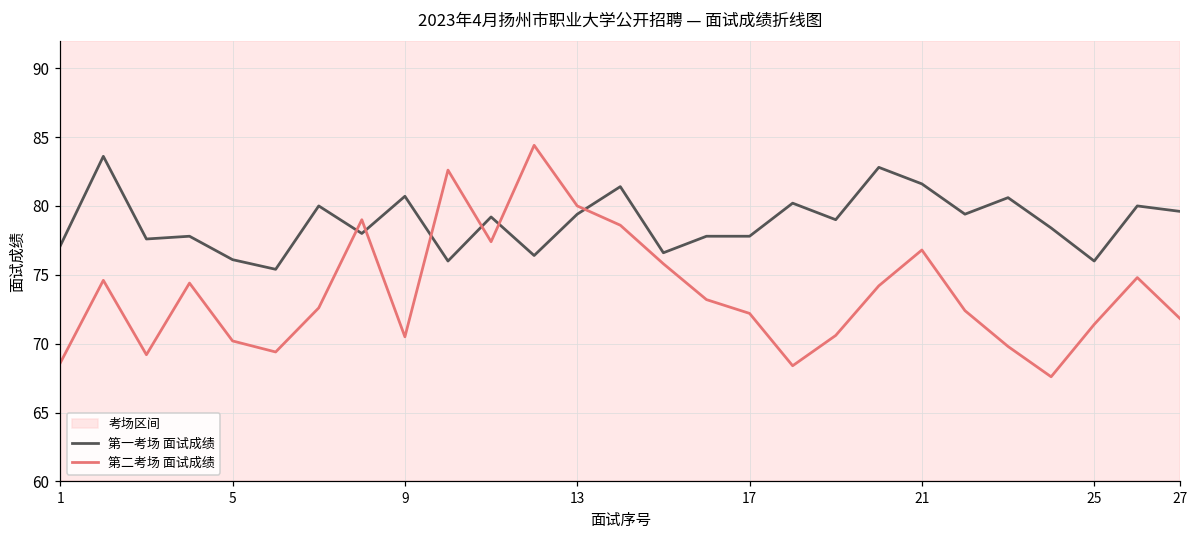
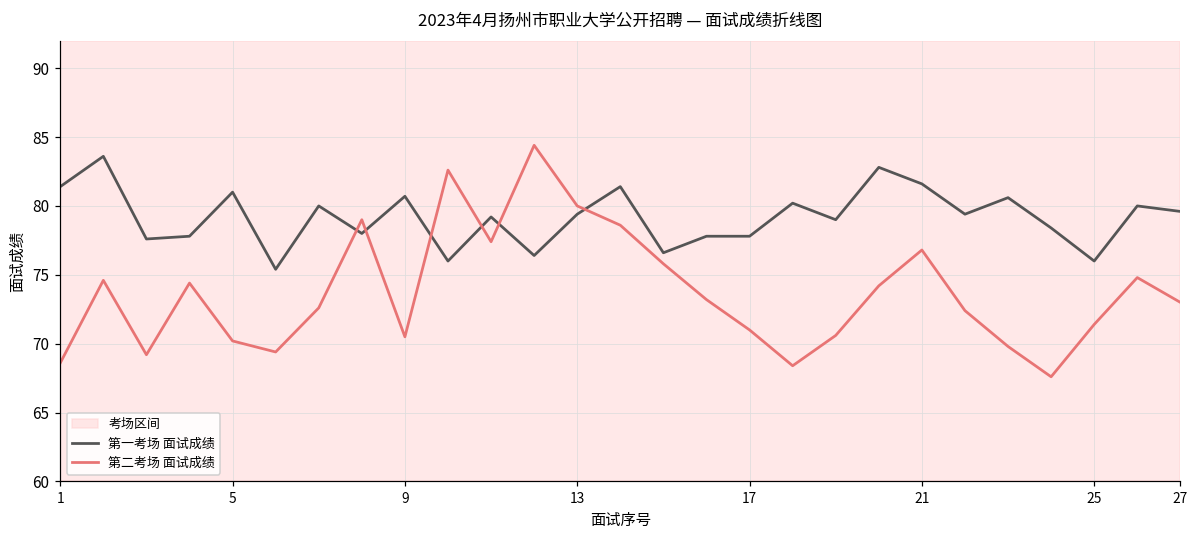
  {
    "第一考场 面试成绩": {
-     "1": 77.1,
-     "5": 76.1,
+     "1": 81.4,
+     "5": 81.0,
      "9": 80.7,
      "13": 79.4,
      "17": 77.8,
      "21": 81.6,
      "25": 76.0,
      "27": 79.6
    },
    "第二考场 面试成绩": {
      "1": 68.6,
      "5": 70.2,
      "9": 70.5,
      "13": 80.0,
-     "17": 72.2,
+     "17": 71.0,
      "21": 76.8,
      "25": 71.4,
-     "27": 71.8
+     "27": 73.0
    }
  }
